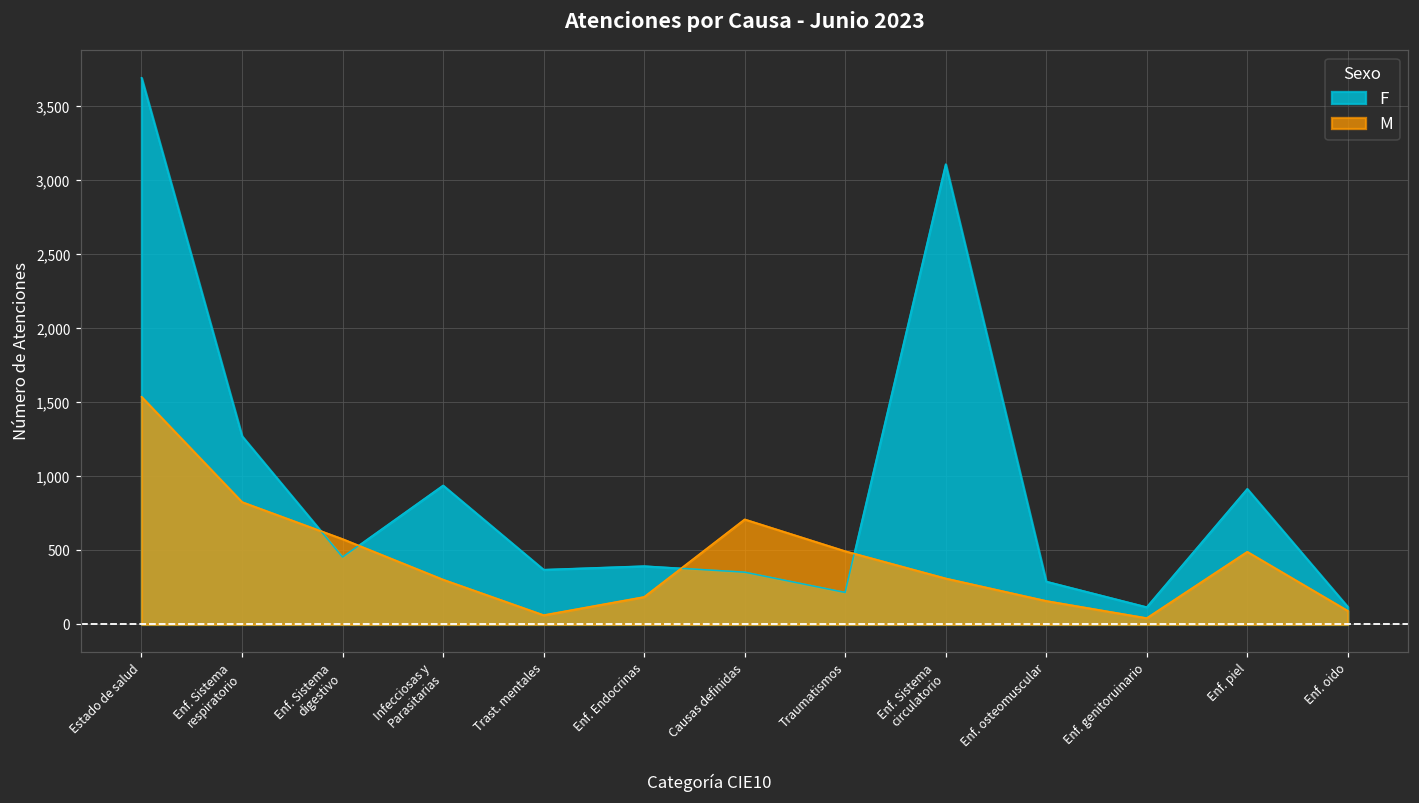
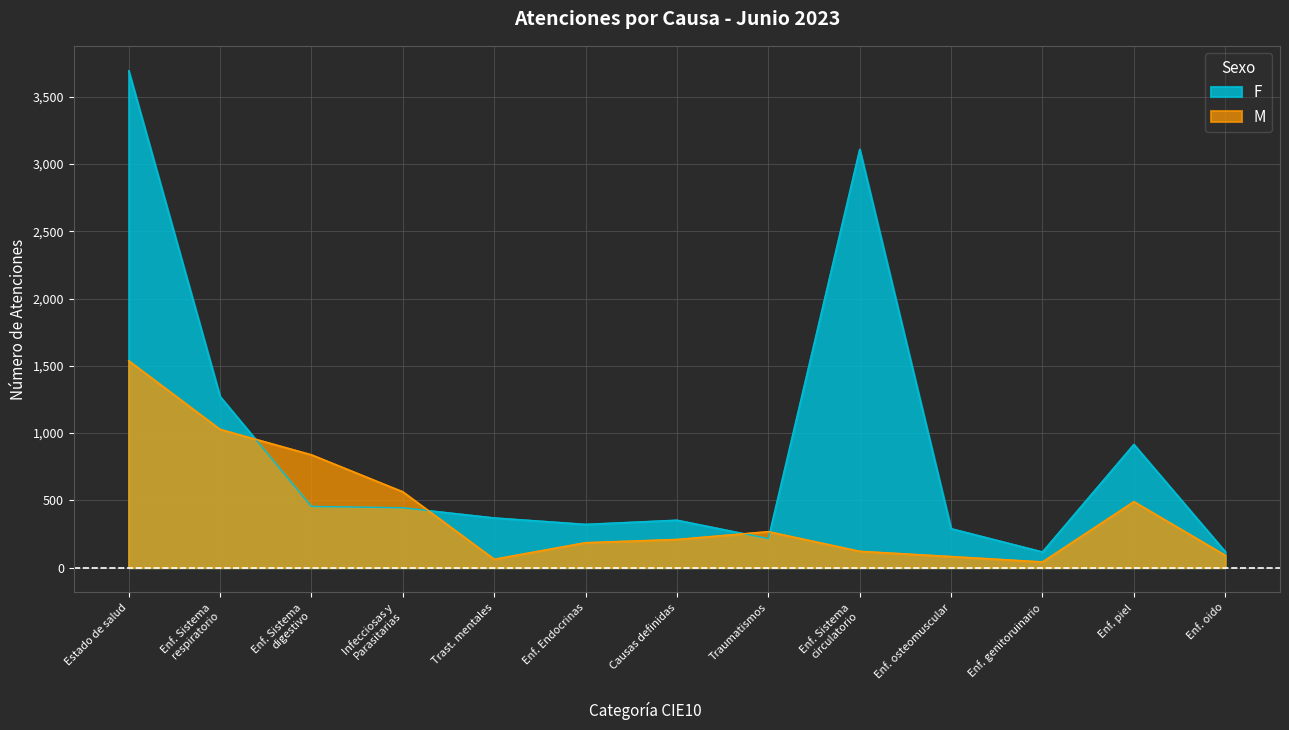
  {
    "F": {
      "Estado de salud": "3,690",
      "Enf. Sistema respiratorio": "1,270",
      "Enf. Sistema digestivo": "460",
-     "Infecciosas y Parasitarias": "940",
+     "Infecciosas y Parasitarias": "450",
      "Trast. mentales": "370",
-     "Enf. Endocrinas": "390",
+     "Enf. Endocrinas": "320",
      "Causas definidas": "350",
      "Traumatismos": "220",
      "Enf. Sistema circulatorio": "3,110",
      "Enf. osteomuscular": "290",
      "Enf. genitoruinario": "120",
      "Enf. piel": "920",
      "Enf. oido": "120"
    },
    "M": {
      "Estado de salud": "1,540",
-     "Enf. Sistema respiratorio": "830",
-     "Enf. Sistema digestivo": "580",
-     "Infecciosas y Parasitarias": "300",
+     "Enf. Sistema respiratorio": "1,030",
+     "Enf. Sistema digestivo": "840",
+     "Infecciosas y Parasitarias": "560",
      "Trast. mentales": "60",
      "Enf. Endocrinas": "190",
-     "Causas definidas": "710",
-     "Traumatismos": "500",
-     "Enf. Sistema circulatorio": "310",
-     "Enf. osteomuscular": "160",
+     "Causas definidas": "210",
+     "Traumatismos": "270",
+     "Enf. Sistema circulatorio": "120",
+     "Enf. osteomuscular": "80",
      "Enf. genitoruinario": "40",
      "Enf. piel": "490",
      "Enf. oido": "90"
    }
  }
